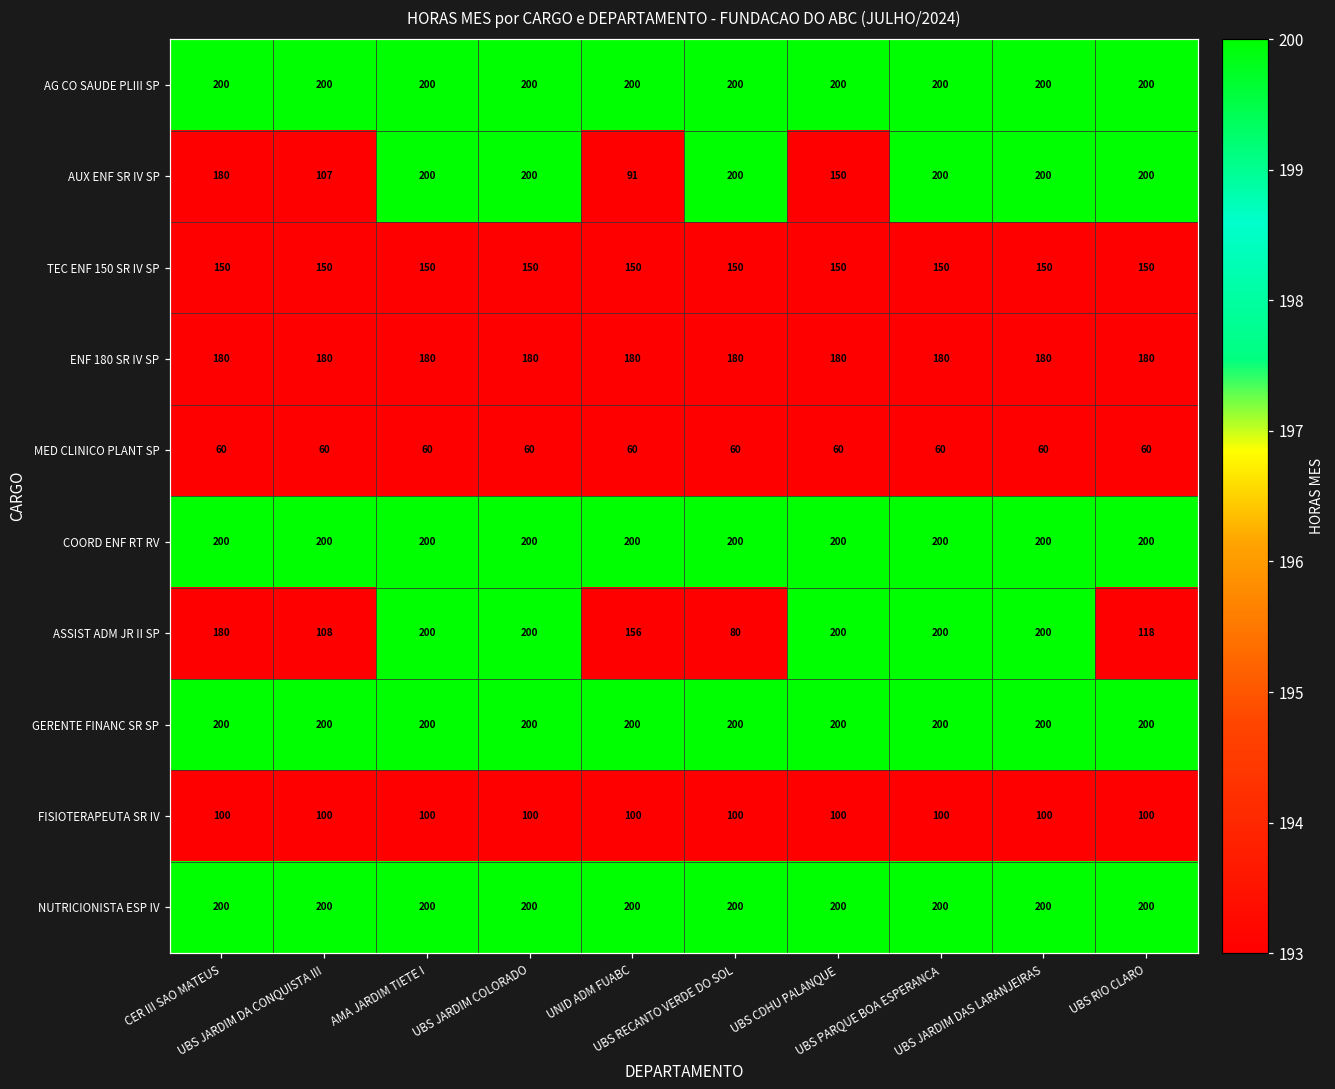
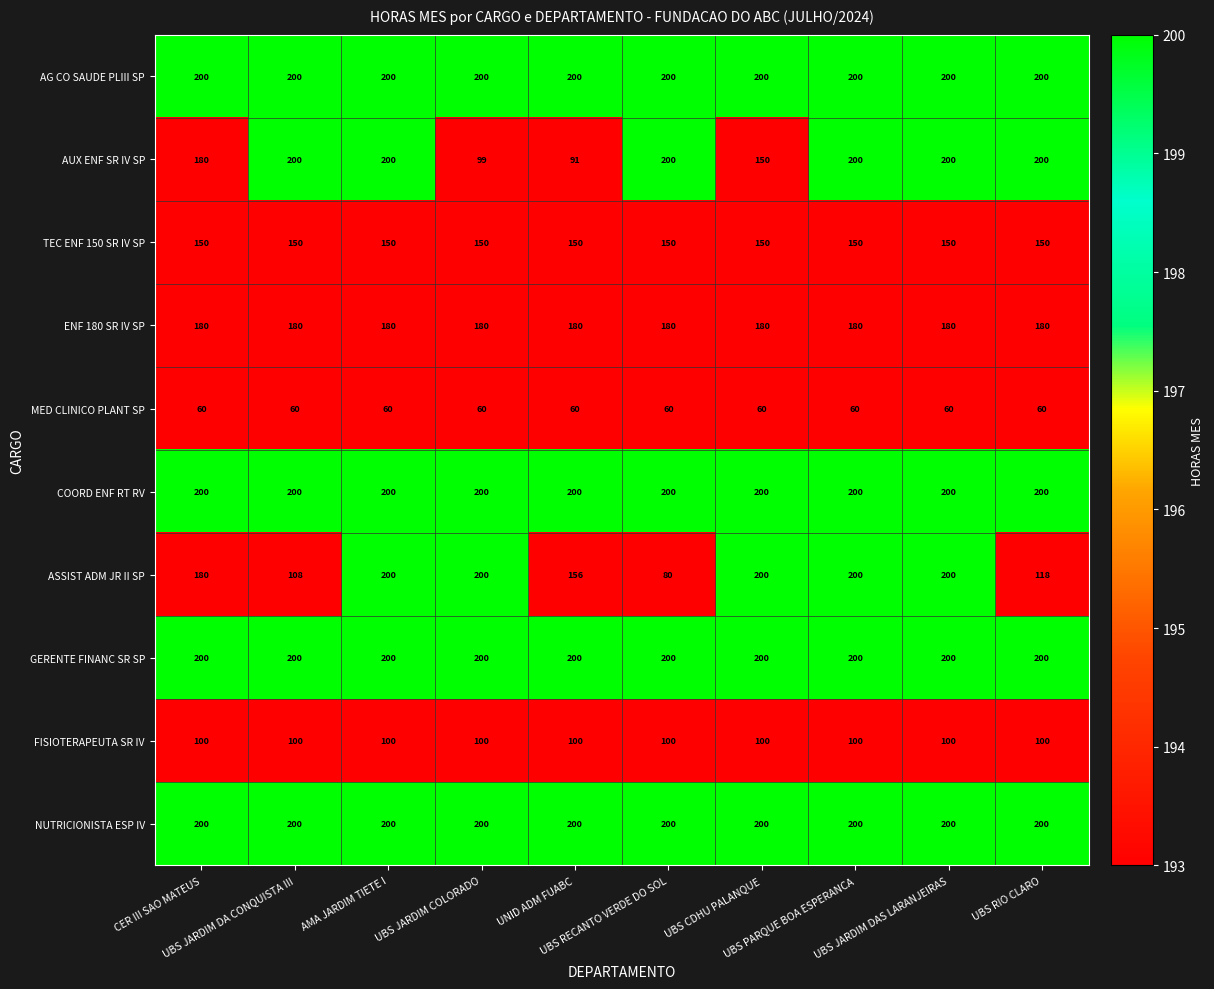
  {
    "AG CO SAUDE PLIII SP": {
      "CER III SAO MATEUS": 200,
      "UBS JARDIM DA CONQUISTA III": 200,
      "AMA JARDIM TIETE I": 200,
      "UBS JARDIM COLORADO": 200,
      "UNID ADM FUABC": 200,
      "UBS RECANTO VERDE DO SOL": 200,
      "UBS CDHU PALANQUE": 200,
      "UBS PARQUE BOA ESPERANCA": 200,
      "UBS JARDIM DAS LARANJEIRAS": 200,
      "UBS RIO CLARO": 200
    },
    "AUX ENF SR IV SP": {
      "CER III SAO MATEUS": 180,
-     "UBS JARDIM DA CONQUISTA III": 107,
+     "UBS JARDIM DA CONQUISTA III": 200,
      "AMA JARDIM TIETE I": 200,
-     "UBS JARDIM COLORADO": 200,
+     "UBS JARDIM COLORADO": 99,
      "UNID ADM FUABC": 91,
      "UBS RECANTO VERDE DO SOL": 200,
      "UBS CDHU PALANQUE": 150,
      "UBS PARQUE BOA ESPERANCA": 200,
      "UBS JARDIM DAS LARANJEIRAS": 200,
      "UBS RIO CLARO": 200
    },
    "TEC ENF 150 SR IV SP": {
      "CER III SAO MATEUS": 150,
      "UBS JARDIM DA CONQUISTA III": 150,
      "AMA JARDIM TIETE I": 150,
      "UBS JARDIM COLORADO": 150,
      "UNID ADM FUABC": 150,
      "UBS RECANTO VERDE DO SOL": 150,
      "UBS CDHU PALANQUE": 150,
      "UBS PARQUE BOA ESPERANCA": 150,
      "UBS JARDIM DAS LARANJEIRAS": 150,
      "UBS RIO CLARO": 150
    },
    "ENF 180 SR IV SP": {
      "CER III SAO MATEUS": 180,
      "UBS JARDIM DA CONQUISTA III": 180,
      "AMA JARDIM TIETE I": 180,
      "UBS JARDIM COLORADO": 180,
      "UNID ADM FUABC": 180,
      "UBS RECANTO VERDE DO SOL": 180,
      "UBS CDHU PALANQUE": 180,
      "UBS PARQUE BOA ESPERANCA": 180,
      "UBS JARDIM DAS LARANJEIRAS": 180,
      "UBS RIO CLARO": 180
    },
    "MED CLINICO PLANT SP": {
      "CER III SAO MATEUS": 60,
      "UBS JARDIM DA CONQUISTA III": 60,
      "AMA JARDIM TIETE I": 60,
      "UBS JARDIM COLORADO": 60,
      "UNID ADM FUABC": 60,
      "UBS RECANTO VERDE DO SOL": 60,
      "UBS CDHU PALANQUE": 60,
      "UBS PARQUE BOA ESPERANCA": 60,
      "UBS JARDIM DAS LARANJEIRAS": 60,
      "UBS RIO CLARO": 60
    },
    "COORD ENF RT RV": {
      "CER III SAO MATEUS": 200,
      "UBS JARDIM DA CONQUISTA III": 200,
      "AMA JARDIM TIETE I": 200,
      "UBS JARDIM COLORADO": 200,
      "UNID ADM FUABC": 200,
      "UBS RECANTO VERDE DO SOL": 200,
      "UBS CDHU PALANQUE": 200,
      "UBS PARQUE BOA ESPERANCA": 200,
      "UBS JARDIM DAS LARANJEIRAS": 200,
      "UBS RIO CLARO": 200
    },
    "ASSIST ADM JR II SP": {
      "CER III SAO MATEUS": 180,
      "UBS JARDIM DA CONQUISTA III": 108,
      "AMA JARDIM TIETE I": 200,
      "UBS JARDIM COLORADO": 200,
      "UNID ADM FUABC": 156,
      "UBS RECANTO VERDE DO SOL": 80,
      "UBS CDHU PALANQUE": 200,
      "UBS PARQUE BOA ESPERANCA": 200,
      "UBS JARDIM DAS LARANJEIRAS": 200,
      "UBS RIO CLARO": 118
    },
    "GERENTE FINANC SR SP": {
      "CER III SAO MATEUS": 200,
      "UBS JARDIM DA CONQUISTA III": 200,
      "AMA JARDIM TIETE I": 200,
      "UBS JARDIM COLORADO": 200,
      "UNID ADM FUABC": 200,
      "UBS RECANTO VERDE DO SOL": 200,
      "UBS CDHU PALANQUE": 200,
      "UBS PARQUE BOA ESPERANCA": 200,
      "UBS JARDIM DAS LARANJEIRAS": 200,
      "UBS RIO CLARO": 200
    },
    "FISIOTERAPEUTA SR IV": {
      "CER III SAO MATEUS": 100,
      "UBS JARDIM DA CONQUISTA III": 100,
      "AMA JARDIM TIETE I": 100,
      "UBS JARDIM COLORADO": 100,
      "UNID ADM FUABC": 100,
      "UBS RECANTO VERDE DO SOL": 100,
      "UBS CDHU PALANQUE": 100,
      "UBS PARQUE BOA ESPERANCA": 100,
      "UBS JARDIM DAS LARANJEIRAS": 100,
      "UBS RIO CLARO": 100
    },
    "NUTRICIONISTA ESP IV": {
      "CER III SAO MATEUS": 200,
      "UBS JARDIM DA CONQUISTA III": 200,
      "AMA JARDIM TIETE I": 200,
      "UBS JARDIM COLORADO": 200,
      "UNID ADM FUABC": 200,
      "UBS RECANTO VERDE DO SOL": 200,
      "UBS CDHU PALANQUE": 200,
      "UBS PARQUE BOA ESPERANCA": 200,
      "UBS JARDIM DAS LARANJEIRAS": 200,
      "UBS RIO CLARO": 200
    }
  }
